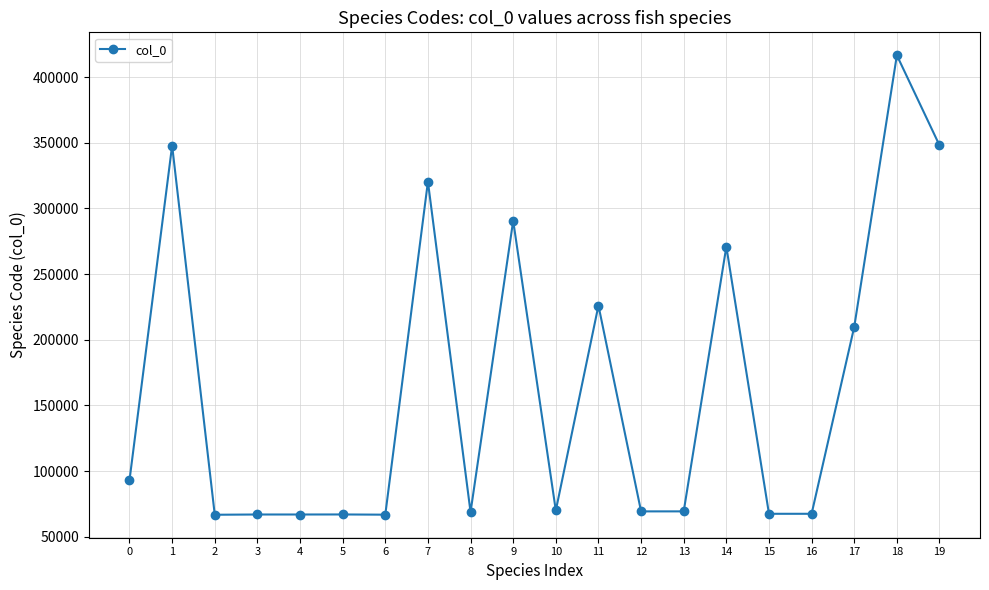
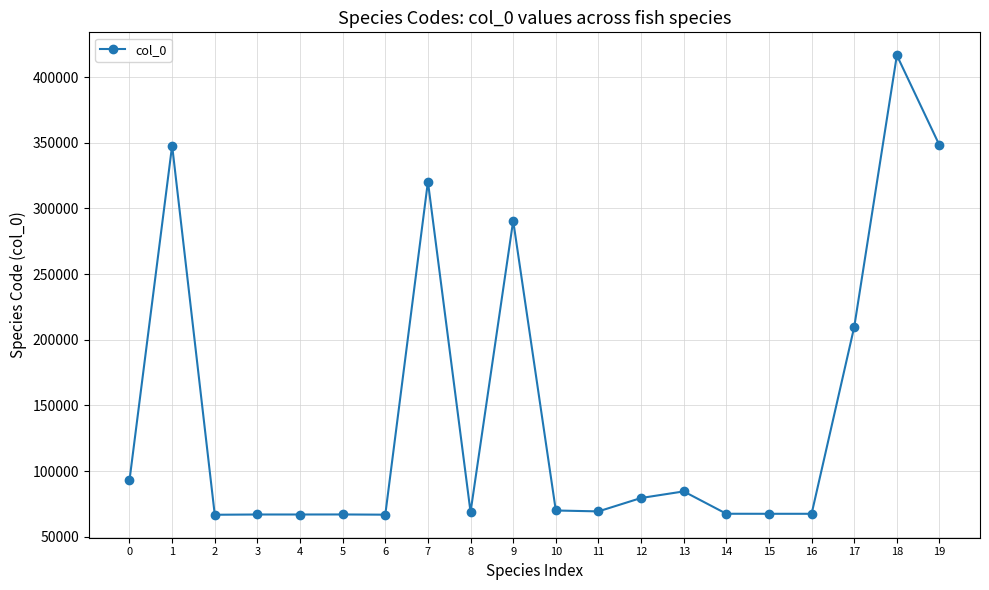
  {
    "0": 93000,
    "1": 348000,
    "2": 67000,
    "3": 67000,
    "4": 67000,
    "5": 67000,
    "6": 67000,
    "7": 320000,
    "8": 69000,
    "9": 291000,
    "10": 70000,
-   "11": 226000,
-   "12": 69000,
-   "13": 69000,
-   "14": 271000,
+   "11": 69000,
+   "12": 80000,
+   "13": 85000,
+   "14": 68000,
    "15": 68000,
    "16": 68000,
    "17": 210000,
    "18": 417000,
    "19": 348000
  }
